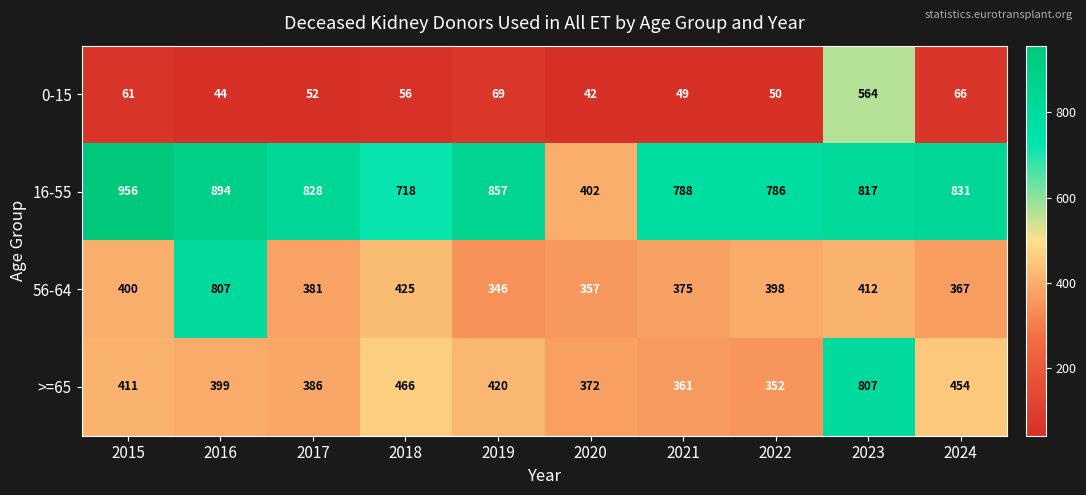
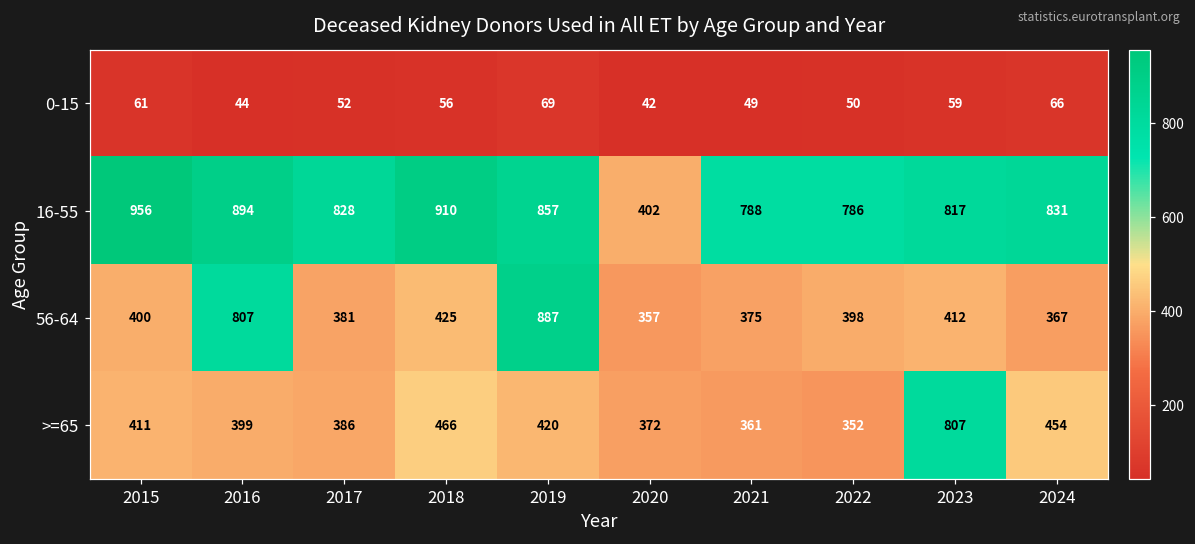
  {
    "0-15": {
      "2015": 61,
      "2016": 44,
      "2017": 52,
      "2018": 56,
      "2019": 69,
      "2020": 42,
      "2021": 49,
      "2022": 50,
-     "2023": 564,
+     "2023": 59,
      "2024": 66
    },
    "16-55": {
      "2015": 956,
      "2016": 894,
      "2017": 828,
-     "2018": 718,
+     "2018": 910,
      "2019": 857,
      "2020": 402,
      "2021": 788,
      "2022": 786,
      "2023": 817,
      "2024": 831
    },
    "56-64": {
      "2015": 400,
      "2016": 807,
      "2017": 381,
      "2018": 425,
-     "2019": 346,
+     "2019": 887,
      "2020": 357,
      "2021": 375,
      "2022": 398,
      "2023": 412,
      "2024": 367
    },
    ">=65": {
      "2015": 411,
      "2016": 399,
      "2017": 386,
      "2018": 466,
      "2019": 420,
      "2020": 372,
      "2021": 361,
      "2022": 352,
      "2023": 807,
      "2024": 454
    }
  }
